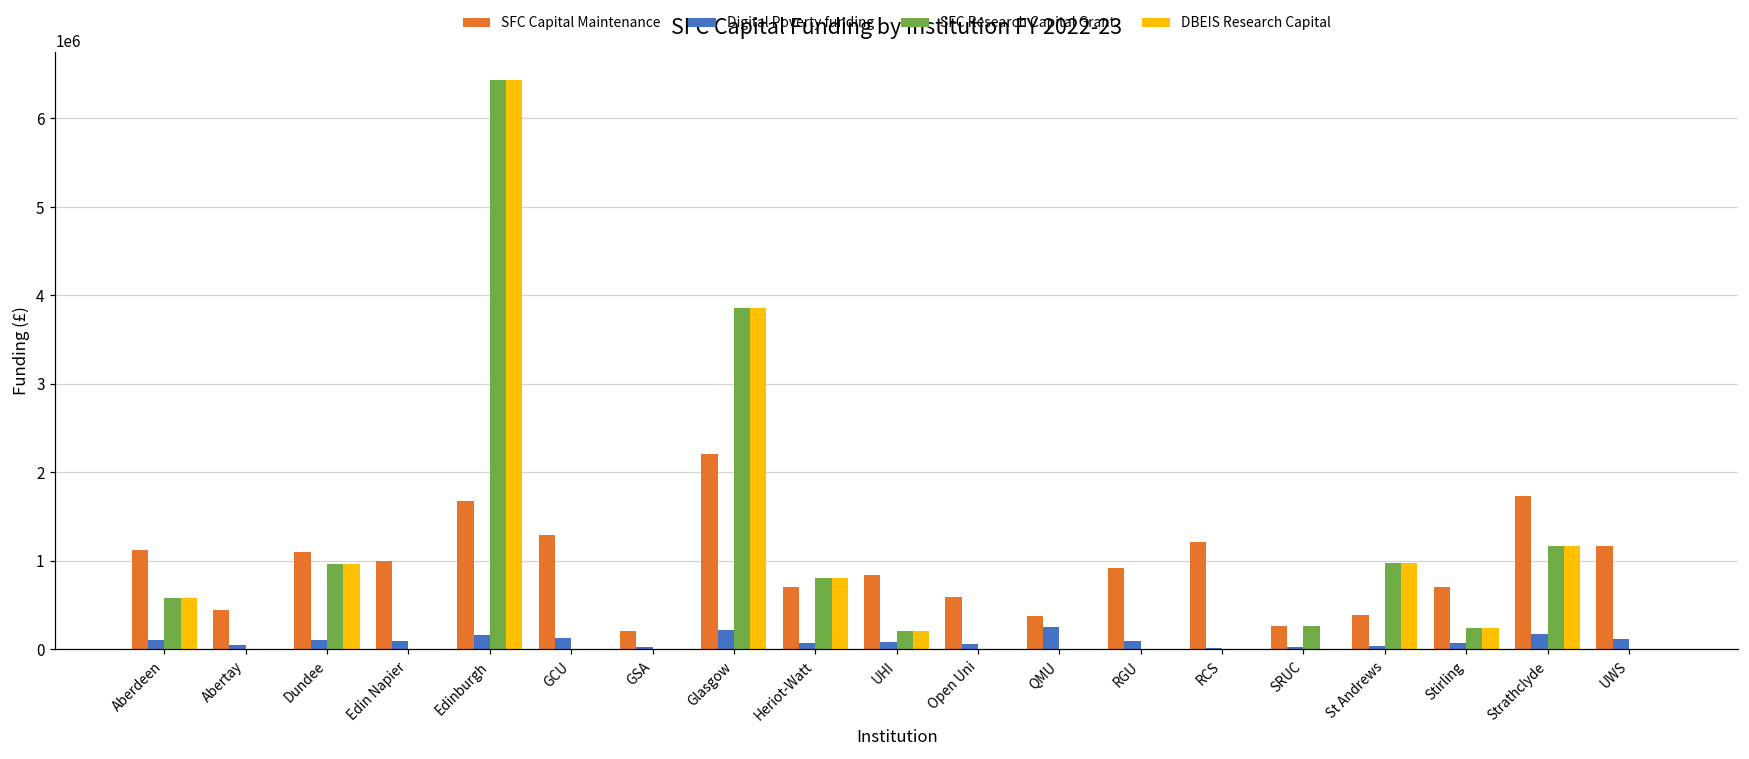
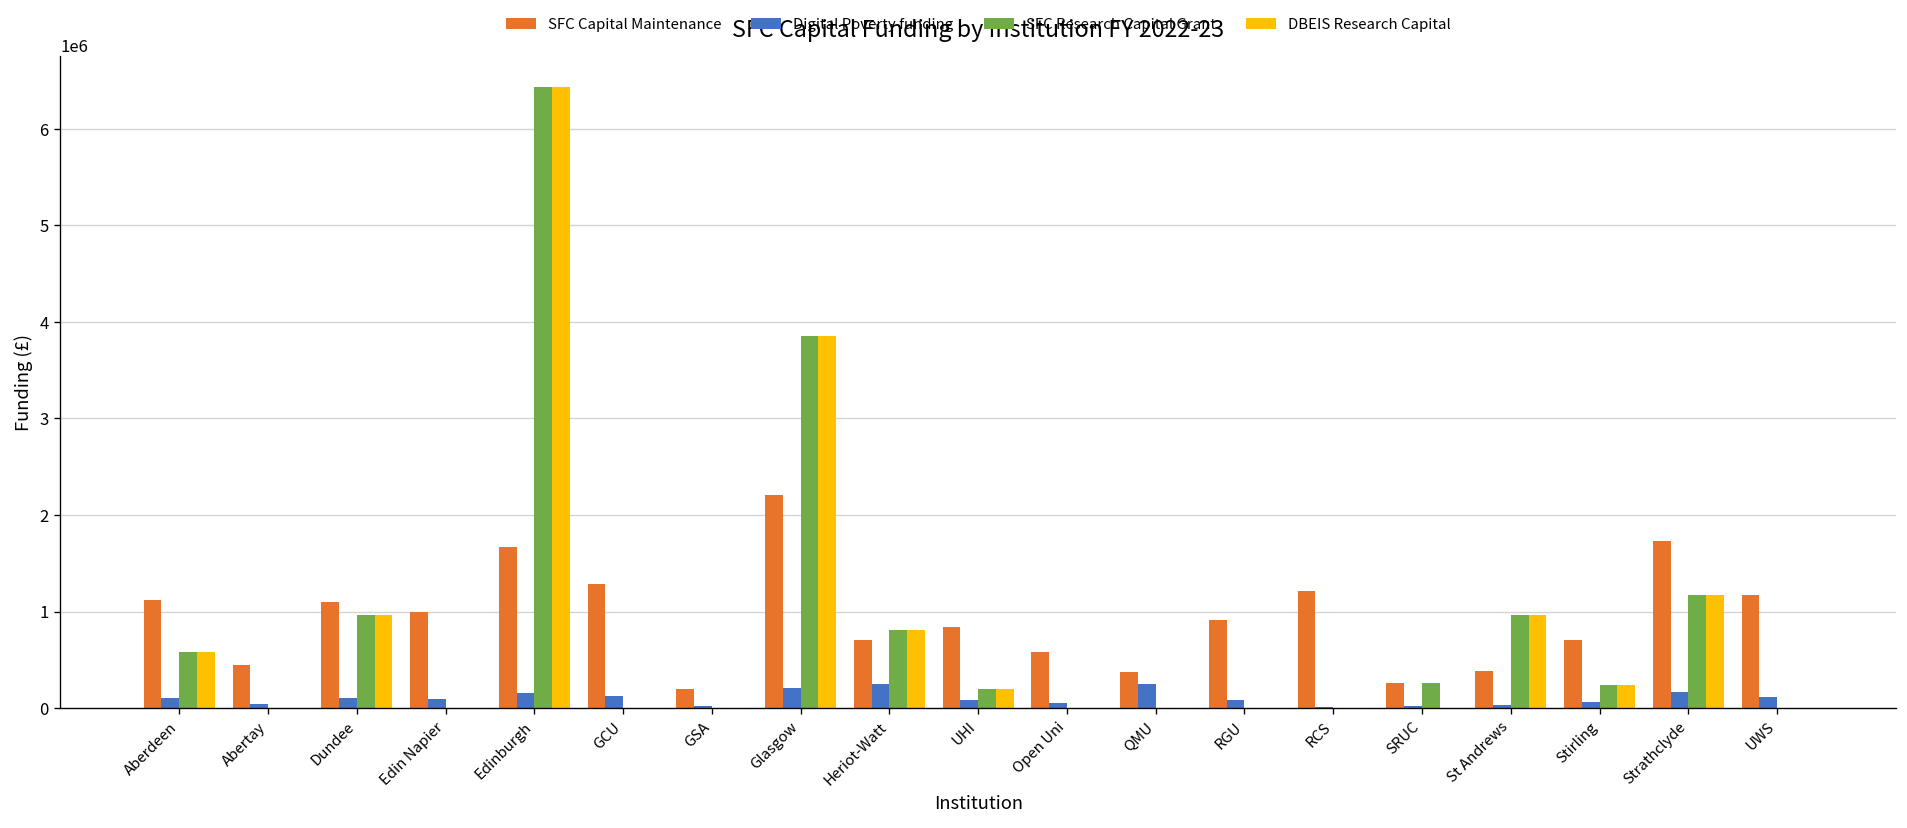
  {
    "SFC Capital Maintenance": {
      "Aberdeen": 1100000,
      "Abertay": 400000,
      "Dundee": 1100000,
      "Edin Napier": 1000000,
      "Edinburgh": 1700000,
      "GCU": 1300000,
      "GSA": 200000,
      "Glasgow": 2200000,
      "Heriot-Watt": 700000,
      "UHI": 800000,
      "Open Uni": 600000,
      "QMU": 400000,
      "RGU": 900000,
      "RCS": 1200000,
      "SRUC": 300000,
      "St Andrews": 400000,
      "Stirling": 700000,
      "Strathclyde": 1700000,
      "UWS": 1200000
    },
    "Digital Poverty funding": {
      "Aberdeen": 100000,
      "Abertay": 0,
      "Dundee": 100000,
      "Edin Napier": 100000,
      "Edinburgh": 200000,
      "GCU": 100000,
      "Glasgow": 200000,
-     "Heriot-Watt": 100000,
+     "Heriot-Watt": 200000,
      "UHI": 100000,
      "Open Uni": 100000,
      "QMU": 200000,
      "RGU": 100000,
      "St Andrews": 0,
      "Stirling": 100000,
      "Strathclyde": 200000,
      "UWS": 100000
    },
    "SFC Research Capital Grant": {
      "Aberdeen": 600000,
      "Abertay": 0,
      "Dundee": 1000000,
      "Edin Napier": 0,
      "Edinburgh": 6400000,
      "GCU": 0,
      "GSA": 0,
      "Glasgow": 3900000,
      "Heriot-Watt": 800000,
      "UHI": 200000,
      "Open Uni": 0,
      "QMU": 0,
      "RGU": 0,
      "RCS": 0,
      "SRUC": 300000,
      "St Andrews": 1000000,
      "Stirling": 200000,
      "Strathclyde": 1200000,
      "UWS": 0
    },
    "DBEIS Research Capital": {
      "Aberdeen": 600000,
      "Abertay": 0,
      "Dundee": 1000000,
      "Edin Napier": 0,
      "Edinburgh": 6400000,
      "GCU": 0,
      "GSA": 0,
      "Glasgow": 3900000,
      "Heriot-Watt": 800000,
      "UHI": 200000,
      "Open Uni": 0,
      "QMU": 0,
      "RGU": 0,
      "RCS": 0,
      "SRUC": 0,
      "St Andrews": 1000000,
      "Stirling": 200000,
      "Strathclyde": 1200000,
      "UWS": 0
    }
  }
